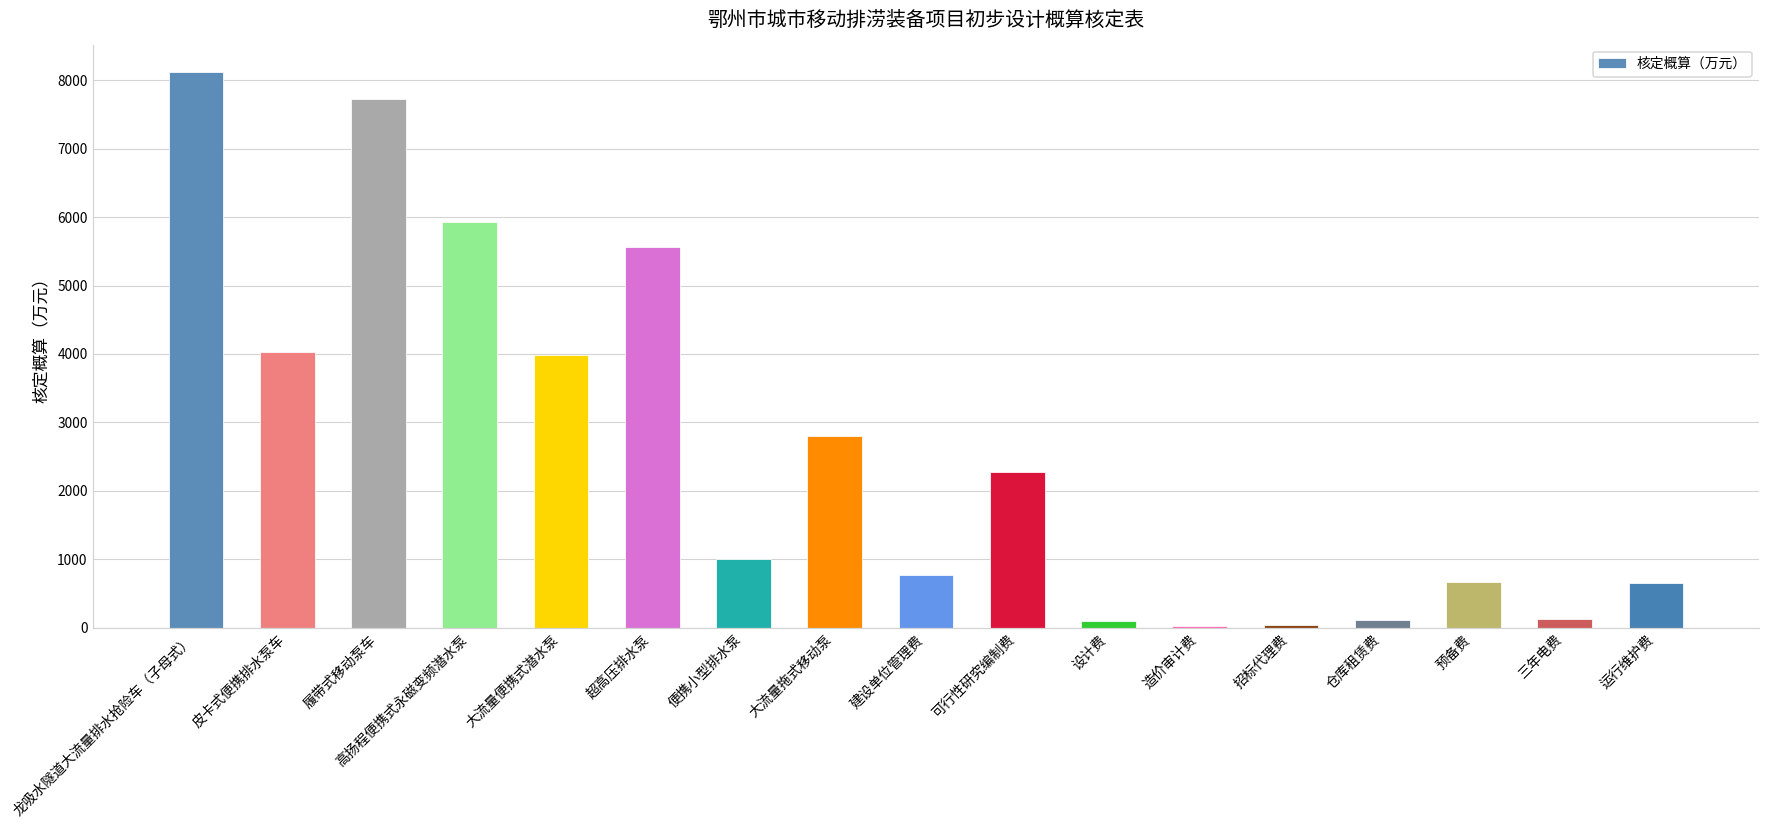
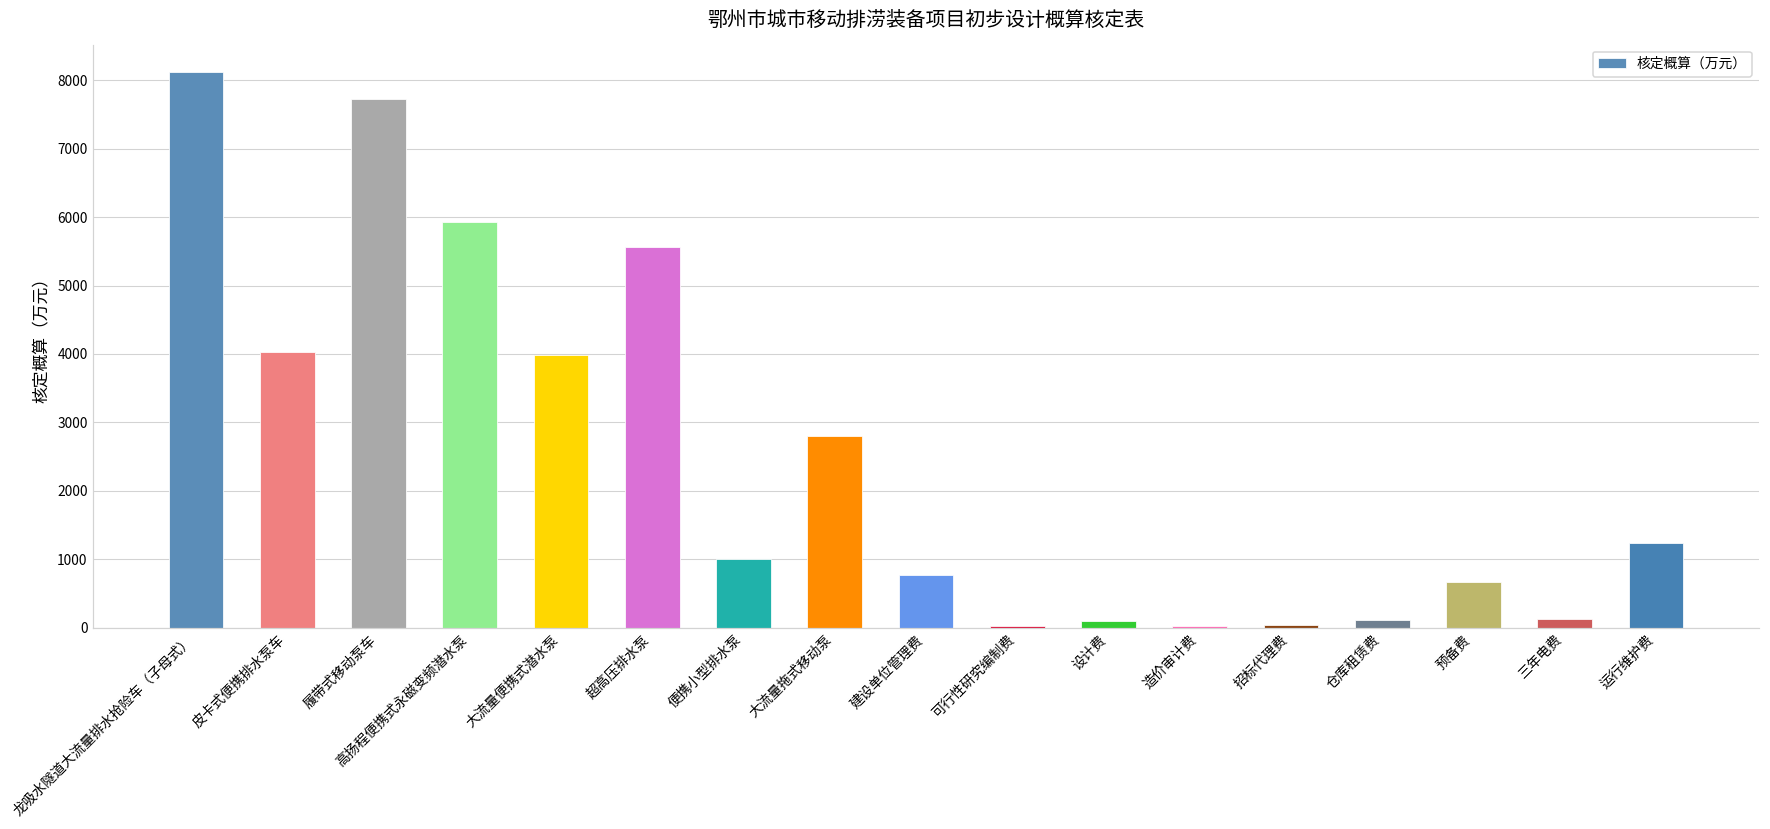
  {
    "龙吸水隧道大流量排水抢险车（子母式）": 8100,
    "皮卡式便携排水泵车": 4000,
    "履带式移动泵车": 7700,
    "高扬程便携式永磁变频潜水泵": 5900,
    "大流量便携式潜水泵": 4000,
    "超高压排水泵": 5600,
    "便携小型排水泵": 1000,
    "大流量拖式移动泵": 2800,
    "建设单位管理费": 800,
-   "可行性研究编制费": 2300,
+   "可行性研究编制费": 0,
    "设计费": 100,
    "招标代理费": 0,
    "仓库租赁费": 100,
    "预备费": 700,
    "三年电费": 100,
-   "运行维护费": 600
+   "运行维护费": 1200
  }
